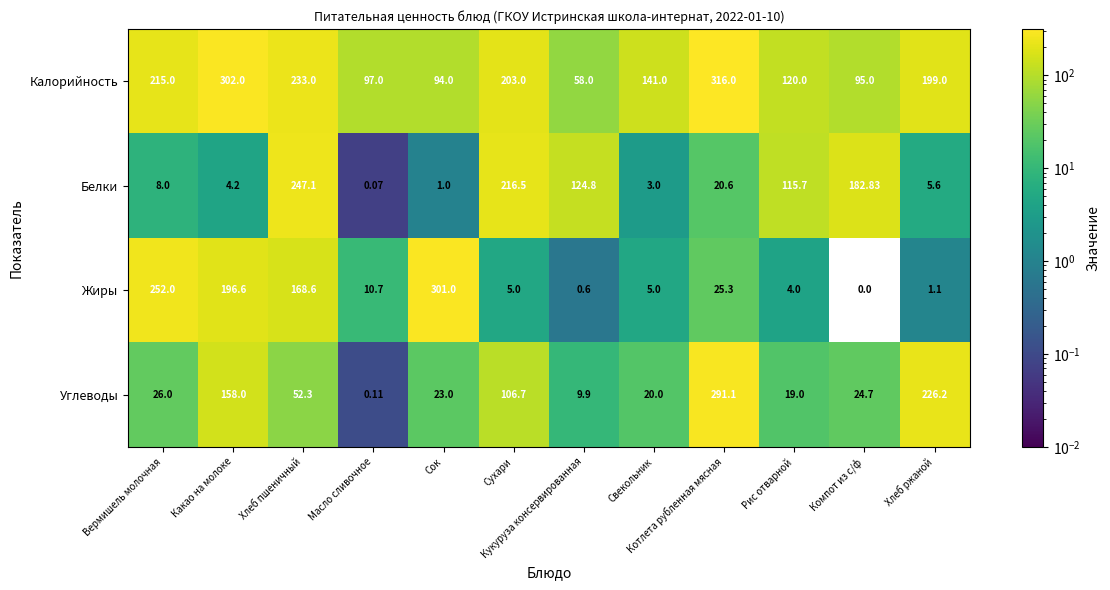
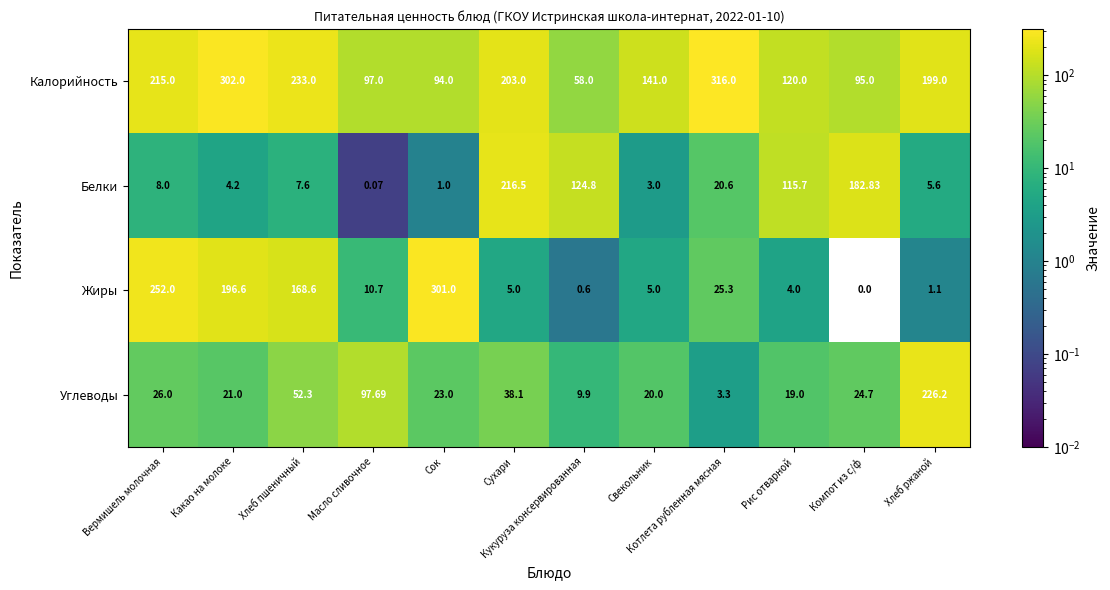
  {
    "Калорийность": {
      "Вермишель молочная": 215.0,
      "Какао на молоке": 302.0,
      "Хлеб пшеничный": 233.0,
      "Масло сливочное": 97.0,
      "Сок": 94.0,
      "Сухари": 203.0,
      "Кукуруза консервированная": 58.0,
      "Свекольник": 141.0,
      "Котлета рубленная мясная": 316.0,
      "Рис отварной": 120.0,
      "Компот из с/ф": 95.0,
      "Хлеб ржаной": 199.0
    },
    "Белки": {
      "Вермишель молочная": 8.0,
      "Какао на молоке": 4.2,
-     "Хлеб пшеничный": 247.1,
+     "Хлеб пшеничный": 7.6,
      "Масло сливочное": 0.07,
      "Сок": 1.0,
      "Сухари": 216.5,
      "Кукуруза консервированная": 124.8,
      "Свекольник": 3.0,
      "Котлета рубленная мясная": 20.6,
      "Рис отварной": 115.7,
      "Компот из с/ф": 182.83,
      "Хлеб ржаной": 5.6
    },
    "Жиры": {
      "Вермишель молочная": 252.0,
      "Какао на молоке": 196.6,
      "Хлеб пшеничный": 168.6,
      "Масло сливочное": 10.7,
      "Сок": 301.0,
      "Сухари": 5.0,
      "Кукуруза консервированная": 0.6,
      "Свекольник": 5.0,
      "Котлета рубленная мясная": 25.3,
      "Рис отварной": 4.0,
      "Компот из с/ф": 0.0,
      "Хлеб ржаной": 1.1
    },
    "Углеводы": {
      "Вермишель молочная": 26.0,
-     "Какао на молоке": 158.0,
+     "Какао на молоке": 21.0,
      "Хлеб пшеничный": 52.3,
-     "Масло сливочное": 0.11,
+     "Масло сливочное": 97.69,
      "Сок": 23.0,
-     "Сухари": 106.7,
+     "Сухари": 38.1,
      "Кукуруза консервированная": 9.9,
      "Свекольник": 20.0,
-     "Котлета рубленная мясная": 291.1,
+     "Котлета рубленная мясная": 3.3,
      "Рис отварной": 19.0,
      "Компот из с/ф": 24.7,
      "Хлеб ржаной": 226.2
    }
  }
